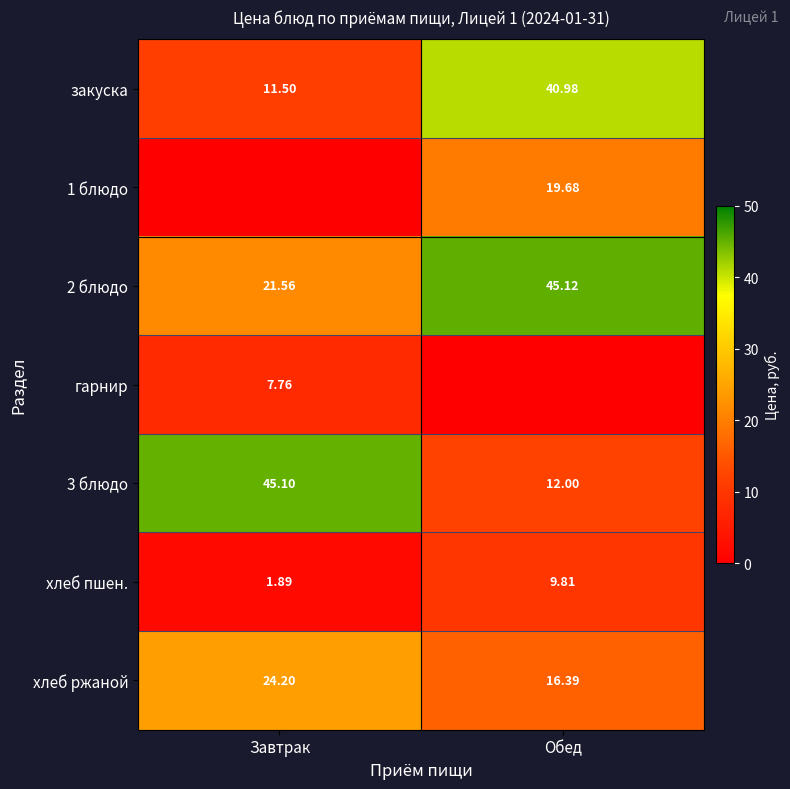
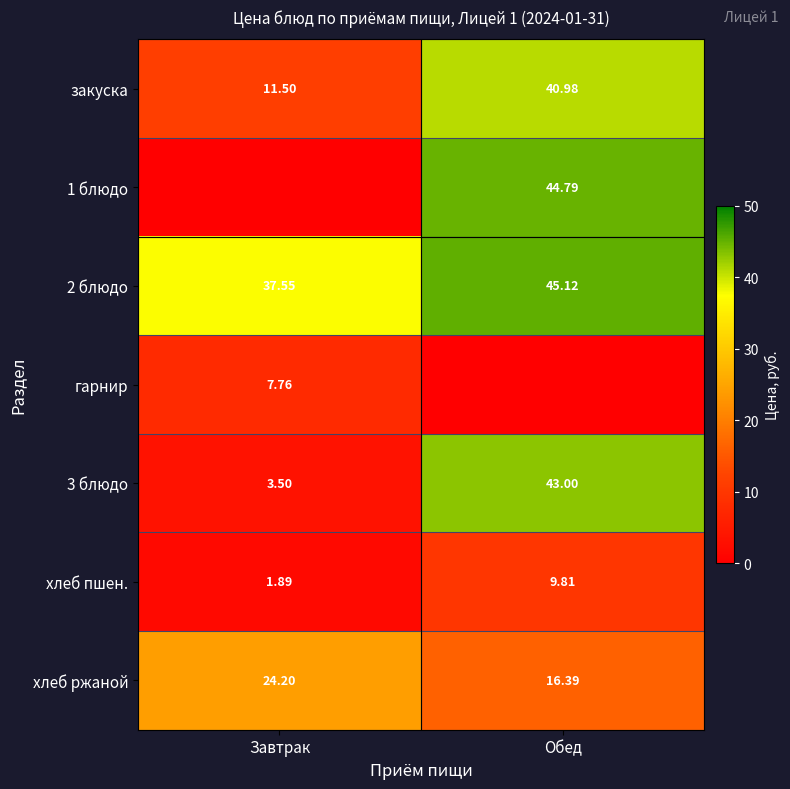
  {
    "закуска": {
      "Завтрак": 11.50,
      "Обед": 40.98
    },
    "1 блюдо": {
-     "Обед": 19.68
+     "Обед": 44.79
    },
    "2 блюдо": {
-     "Завтрак": 21.56,
+     "Завтрак": 37.55,
      "Обед": 45.12
    },
    "гарнир": {
      "Завтрак": 7.76
    },
    "3 блюдо": {
-     "Завтрак": 45.10,
-     "Обед": 12.00
+     "Завтрак": 3.50,
+     "Обед": 43.00
    },
    "хлеб пшен.": {
      "Завтрак": 1.89,
      "Обед": 9.81
    },
    "хлеб ржаной": {
      "Завтрак": 24.20,
      "Обед": 16.39
    }
  }
